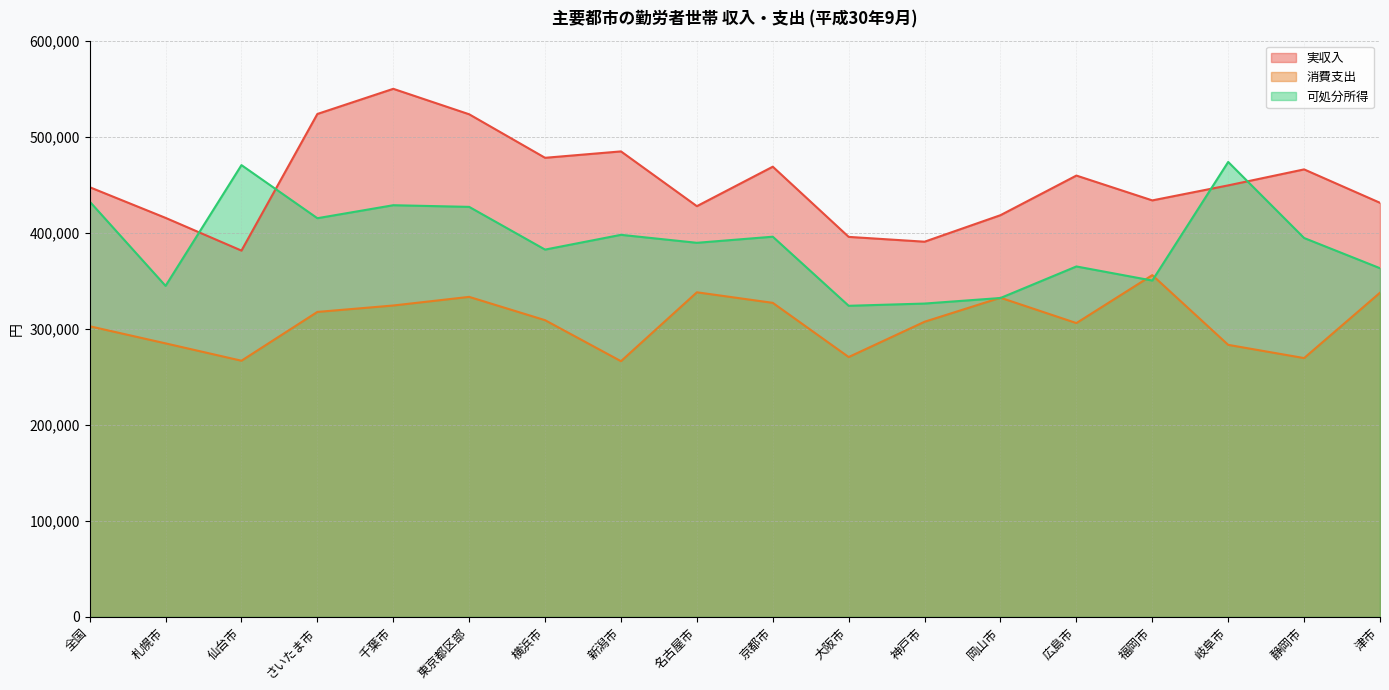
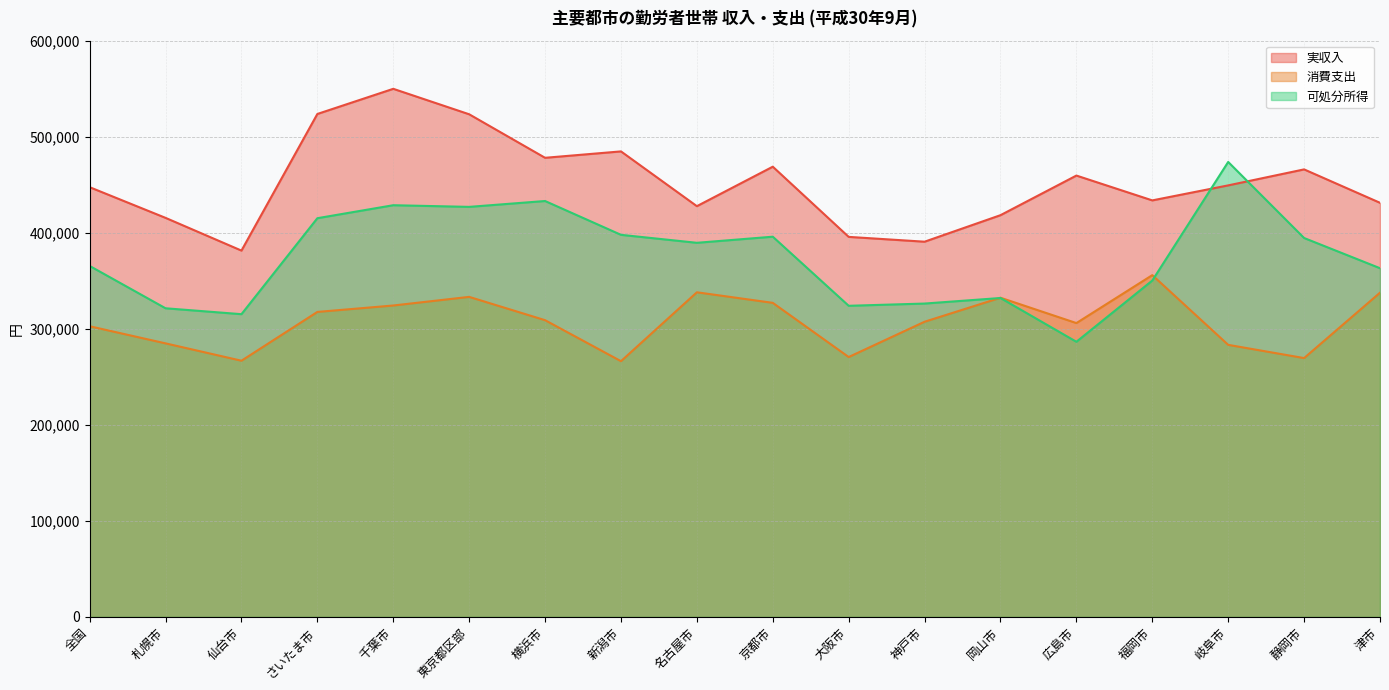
  {
    "可処分所得": {
-     "全国": "430,000",
-     "札幌市": "340,000",
-     "仙台市": "470,000",
+     "全国": "370,000",
+     "札幌市": "320,000",
+     "仙台市": "320,000",
      "さいたま市": "420,000",
      "千葉市": "430,000",
      "東京都区部": "430,000",
-     "横浜市": "380,000",
+     "横浜市": "430,000",
      "新潟市": "400,000",
      "名古屋市": "390,000",
      "京都市": "400,000",
      "大阪市": "320,000",
      "神戸市": "330,000",
-     "広島市": "360,000",
+     "広島市": "290,000",
      "福岡市": "350,000",
      "岐阜市": "470,000",
      "静岡市": "390,000",
      "津市": "360,000"
    }
  }
